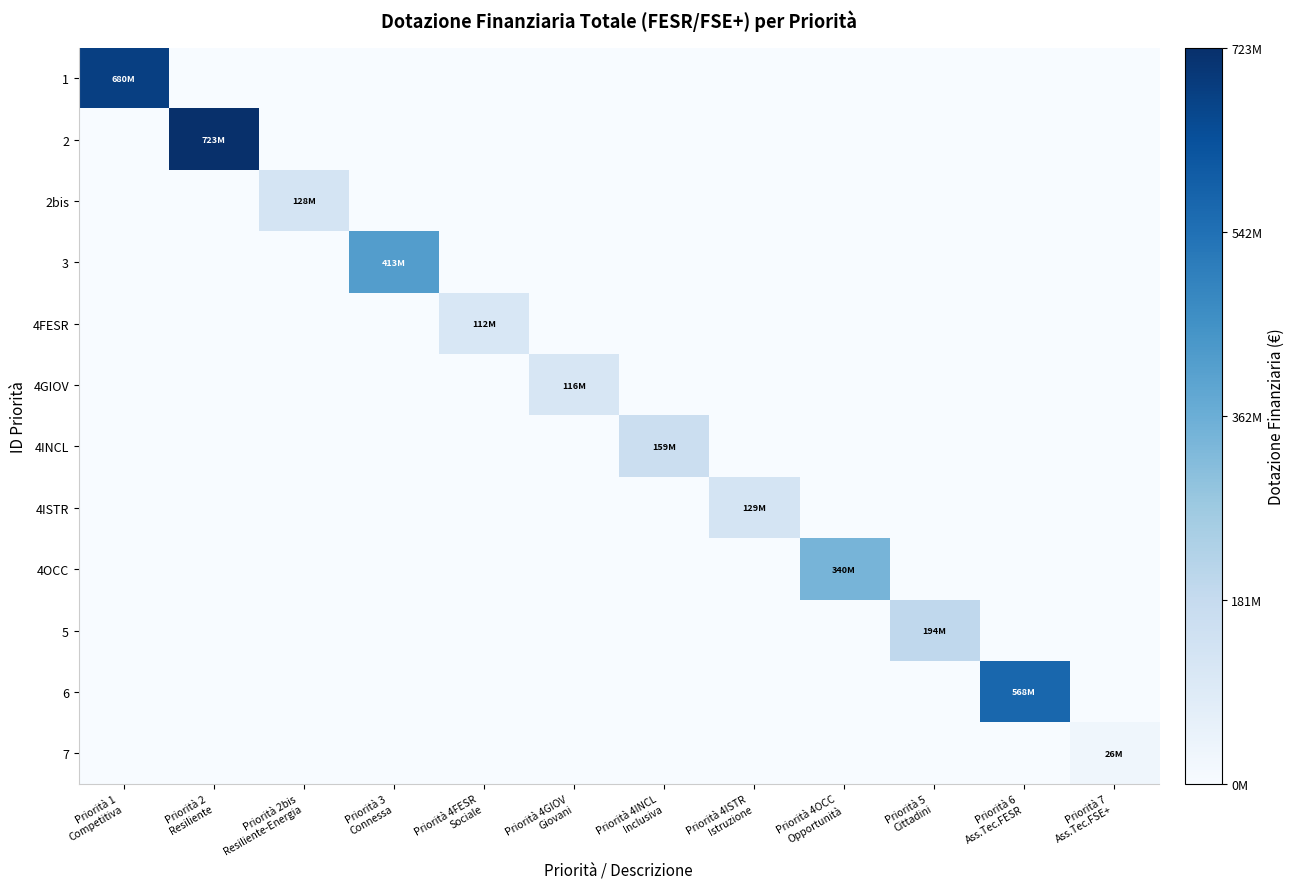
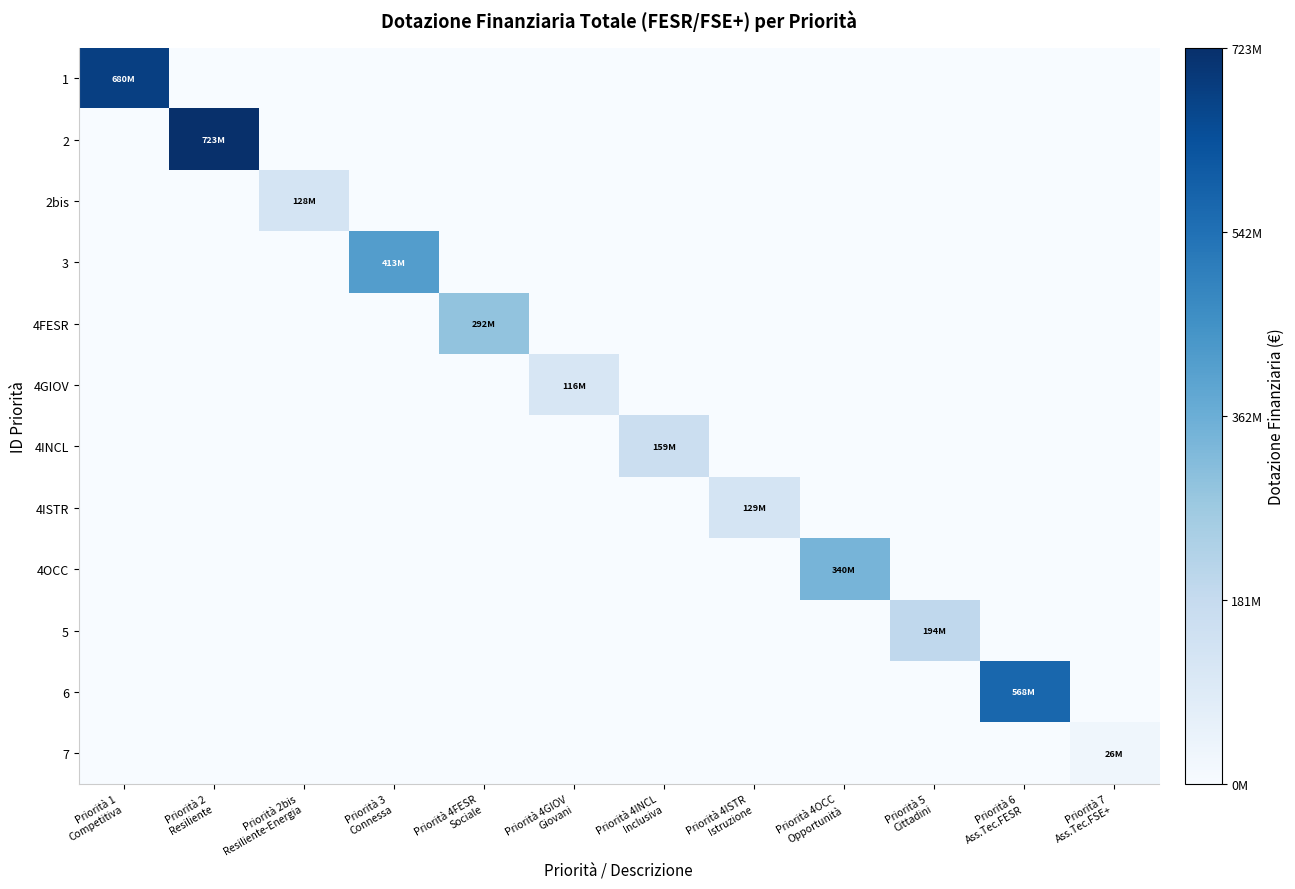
  {
    "1": {
      "Priorità 1 Competitiva": "680M"
    },
    "2": {
      "Priorità 2 Resiliente": "723M"
    },
    "2bis": {
      "Priorità 2bis Resiliente-Energia": "128M"
    },
    "3": {
      "Priorità 3 Connessa": "413M"
    },
    "4FESR": {
-     "Priorità 4FESR Sociale": "112M"
+     "Priorità 4FESR Sociale": "292M"
    },
    "4GIOV": {
      "Priorità 4GIOV Giovani": "116M"
    },
    "4INCL": {
      "Priorità 4INCL Inclusiva": "159M"
    },
    "4ISTR": {
      "Priorità 4ISTR Istruzione": "129M"
    },
    "4OCC": {
      "Priorità 4OCC Opportunità": "340M"
    },
    "5": {
      "Priorità 5 Cittadini": "194M"
    },
    "6": {
      "Priorità 6 Ass.Tec.FESR": "568M"
    },
    "7": {
      "Priorità 7 Ass.Tec.FSE+": "26M"
    }
  }
